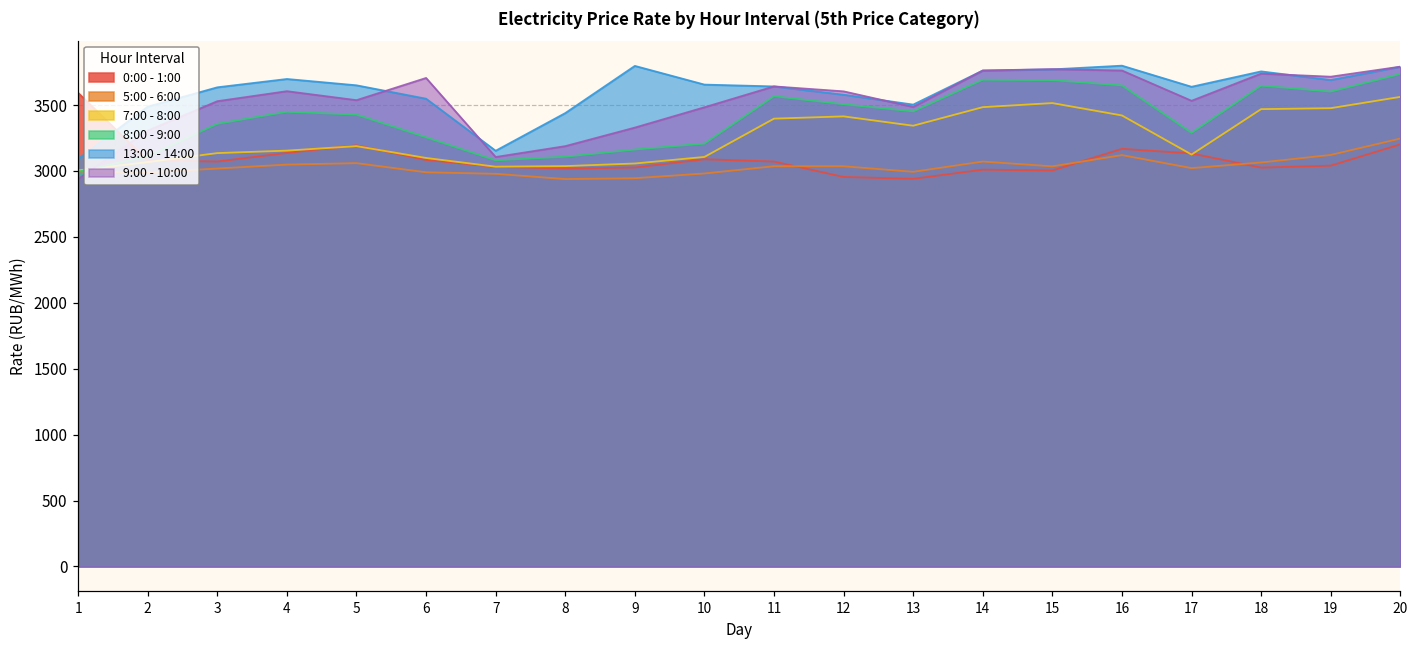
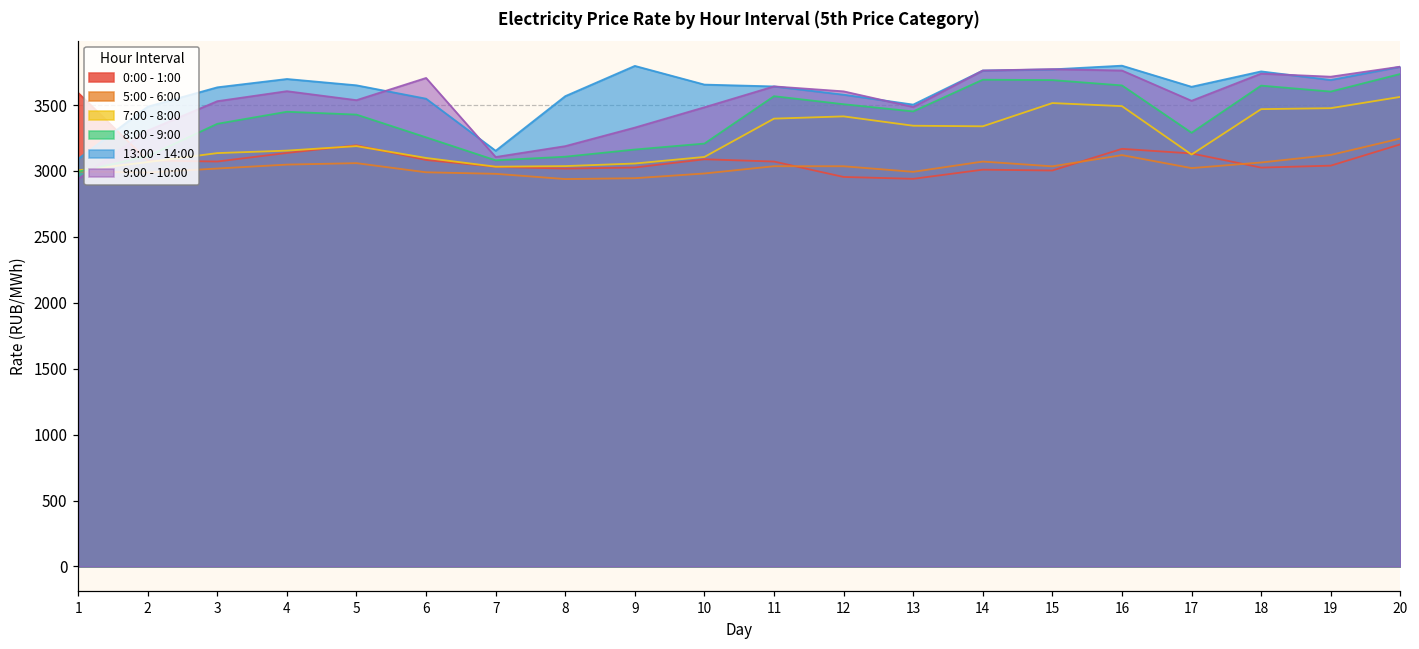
  {
    "7:00 - 8:00": {
      "3": 3140,
      "9": 3060,
      "11": 3400,
      "12": 3410,
      "13": 3340,
-     "14": 3480,
+     "14": 3340,
      "15": 3520,
-     "16": 3420,
+     "16": 3490,
      "18": 3470,
      "19": 3480,
      "20": 3560
    },
    "8:00 - 9:00": {
      "3": 3360,
      "4": 3450,
      "5": 3430,
      "6": 3260,
      "7": 3080,
      "8": 3110,
      "9": 3160,
      "10": 3210,
      "11": 3570,
      "12": 3510,
      "13": 3450,
      "14": 3690,
      "15": 3690,
      "16": 3650,
      "17": 3290,
      "18": 3650,
      "19": 3600,
      "20": 3740
    },
    "13:00 - 14:00": {
      "1": 3090,
      "3": 3630,
      "4": 3700,
      "5": 3650,
      "6": 3550,
      "7": 3150,
-     "8": 3440,
+     "8": 3570,
      "9": 3800,
      "10": 3660,
      "12": 3580,
      "16": 3800,
      "17": 3640,
      "19": 3690
    },
    "9:00 - 10:00": {
      "1": 2940,
      "3": 3530,
      "4": 3610,
      "5": 3540,
      "6": 3710,
      "7": 3110,
      "8": 3190,
      "9": 3330,
      "10": 3480,
      "12": 3600,
      "16": 3760,
      "17": 3530,
      "19": 3720
    }
  }
